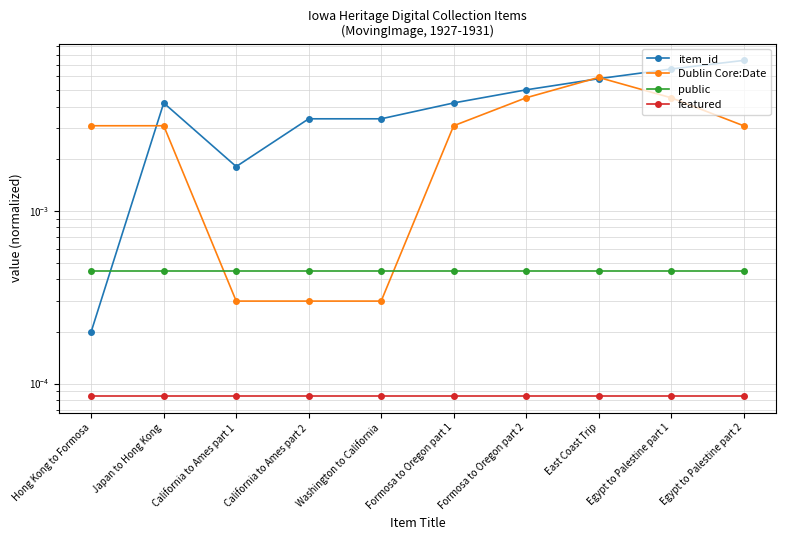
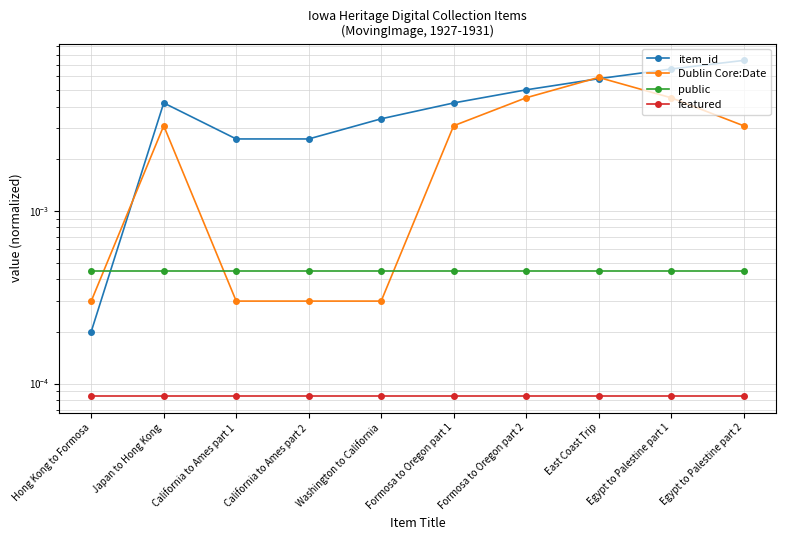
  {
    "item_id": {
      "Hong Kong to Formosa": 0.0002,
      "Japan to Hong Kong": 0.0042,
-     "California to Ames part 1": 0.0018,
-     "California to Ames part 2": 0.0034,
+     "California to Ames part 1": 0.0026,
+     "California to Ames part 2": 0.0026,
      "Washington to California": 0.0034,
      "Formosa to Oregon part 1": 0.0042,
      "Formosa to Oregon part 2": 0.0050
    },
    "Dublin Core:Date": {
-     "Hong Kong to Formosa": 0.0031,
+     "Hong Kong to Formosa": 0.00030,
      "Japan to Hong Kong": 0.0031,
      "California to Ames part 1": 0.00030,
      "California to Ames part 2": 0.00030,
      "Washington to California": 0.00030,
      "Formosa to Oregon part 1": 0.0031,
      "Formosa to Oregon part 2": 0.0045,
      "Egypt to Palestine part 2": 0.0031
    },
    "public": {
      "Hong Kong to Formosa": 0.00045,
      "Japan to Hong Kong": 0.00045,
      "California to Ames part 1": 0.00045,
      "California to Ames part 2": 0.00045,
      "Washington to California": 0.00045,
      "Formosa to Oregon part 1": 0.00045,
      "Formosa to Oregon part 2": 0.00045,
      "East Coast Trip": 0.00045,
      "Egypt to Palestine part 1": 0.00045,
      "Egypt to Palestine part 2": 0.00045
    },
    "featured": {
      "Hong Kong to Formosa": 0.00009,
      "Japan to Hong Kong": 0.00009,
      "California to Ames part 1": 0.00009,
      "California to Ames part 2": 0.00009,
      "Washington to California": 0.00009,
      "Formosa to Oregon part 1": 0.00009,
      "Formosa to Oregon part 2": 0.00009,
      "East Coast Trip": 0.00009,
      "Egypt to Palestine part 1": 0.00009,
      "Egypt to Palestine part 2": 0.00009
    }
  }
